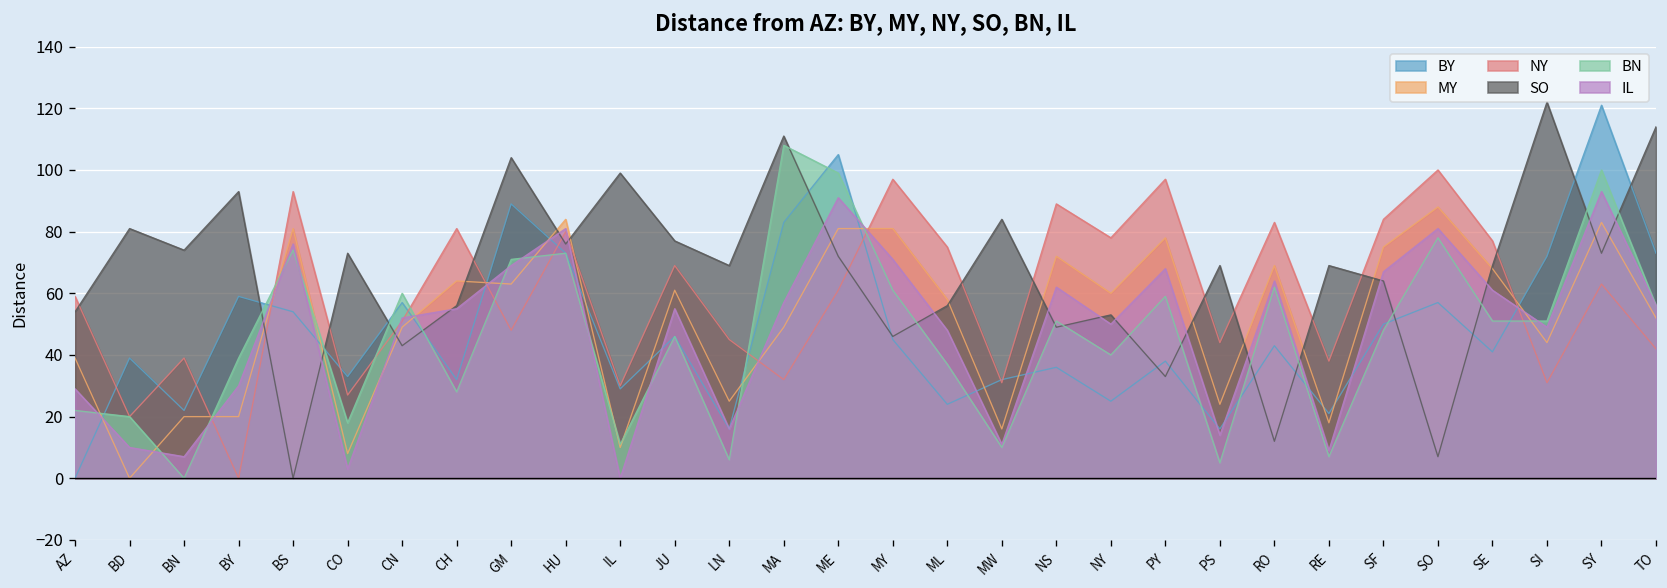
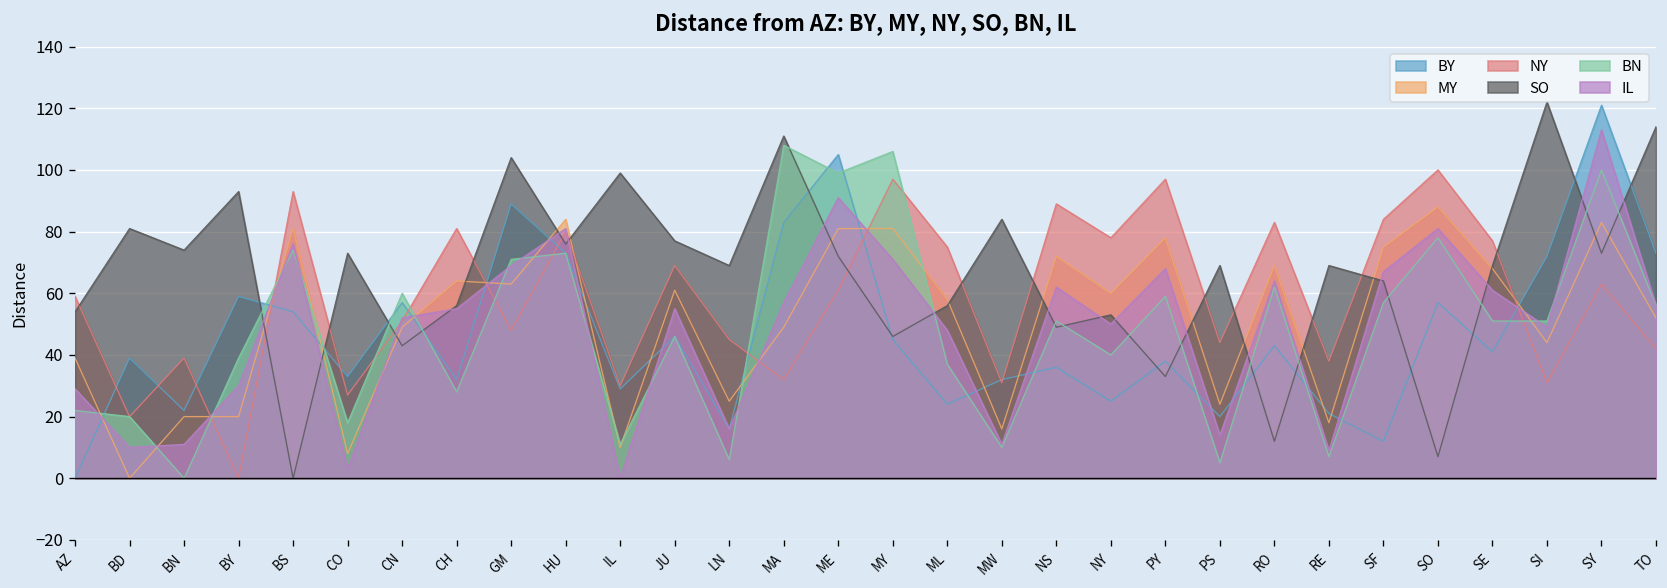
  {
    "BY": {
      "AZ": 0,
      "BD": 39,
      "BN": 22,
      "BY": 59,
      "BS": 54,
      "CO": 33,
      "CN": 57,
      "CH": 32,
      "GM": 89,
      "IL": 29,
      "MA": 83,
      "ME": 105,
      "MY": 45,
      "ML": 24,
      "NS": 36,
      "NY": 25,
      "PY": 38,
-     "PS": 16,
+     "PS": 20,
      "RO": 43,
      "RE": 21,
-     "SF": 50,
+     "SF": 12,
      "SO": 57,
      "SE": 41,
      "SI": 72,
      "SY": 121,
      "TO": 73
    },
    "SO": {
      "AZ": 54,
      "BD": 81,
      "BN": 74,
      "BY": 93,
      "BS": 0,
      "CO": 73,
      "CN": 43,
      "CH": 56,
      "GM": 104,
      "HU": 76,
      "IL": 99,
      "JU": 77,
      "LN": 69,
      "MA": 111,
      "ME": 72,
      "MY": 46,
      "ML": 56,
      "MW": 84,
      "NS": 49,
      "NY": 53,
      "PY": 33,
      "PS": 69,
      "RO": 12,
      "RE": 69,
      "SF": 64,
      "SO": 7,
      "SE": 69,
      "SY": 73,
      "TO": 114
    },
    "BN": {
      "AZ": 22,
      "BN": 0,
      "BY": 39,
      "BS": 74,
      "CO": 18,
      "CN": 60,
      "CH": 28,
      "GM": 71,
      "IL": 11,
      "LN": 6,
      "MA": 108,
      "ME": 99,
-     "MY": 61,
+     "MY": 106,
      "ML": 37,
      "MW": 10,
      "NS": 51,
      "NY": 40,
      "PY": 59,
      "PS": 5,
      "RO": 62,
      "RE": 7,
-     "SF": 48,
+     "SF": 57,
      "SO": 78,
      "SE": 51,
      "SI": 51,
      "SY": 100
    },
    "IL": {
      "AZ": 29,
      "BD": 10,
-     "BN": 7,
+     "BN": 11,
      "BY": 30,
      "BS": 76,
      "CO": 3,
      "CH": 55,
      "GM": 69,
      "IL": 0,
      "JU": 55,
      "MA": 57,
      "ME": 91,
      "MY": 71,
      "ML": 48,
      "MW": 11,
      "NS": 62,
      "NY": 50,
      "PY": 68,
      "PS": 14,
      "RO": 64,
      "RE": 9,
      "SF": 67,
      "SO": 81,
      "SE": 61,
      "SI": 49,
-     "SY": 93
+     "SY": 113
    }
  }
